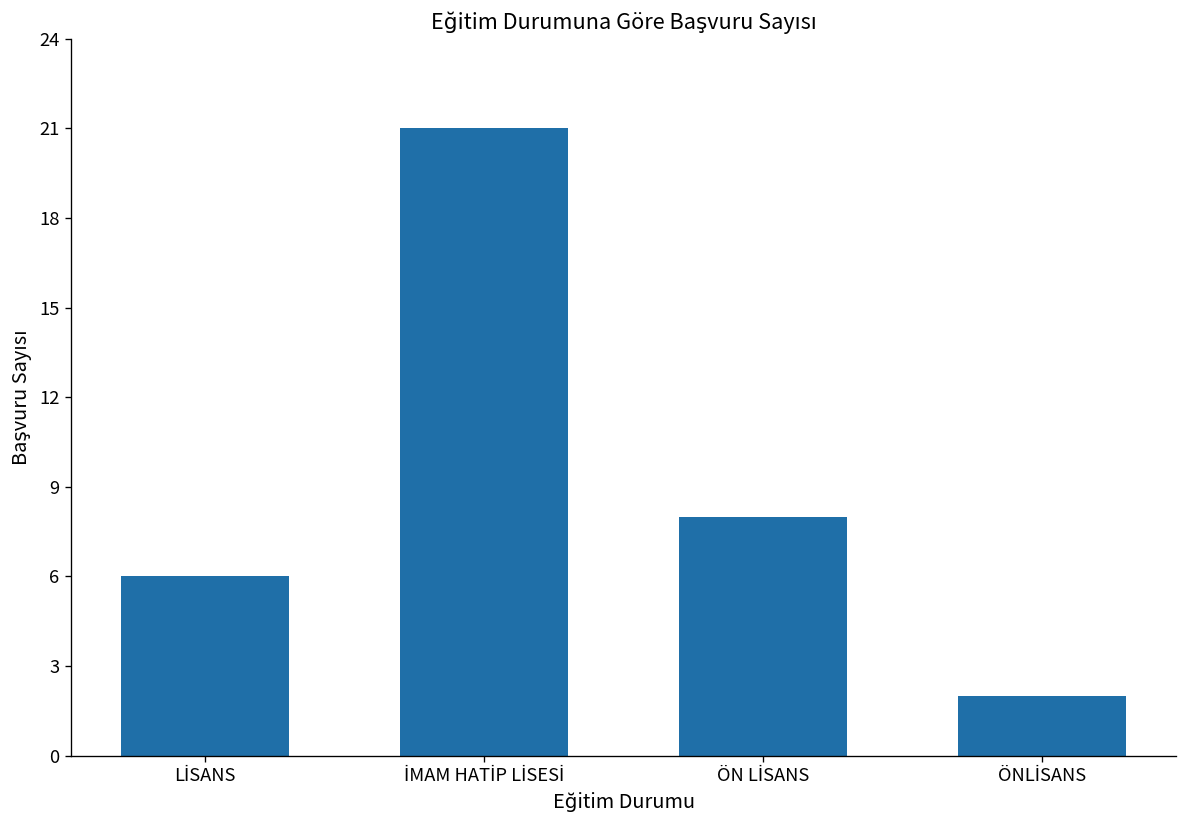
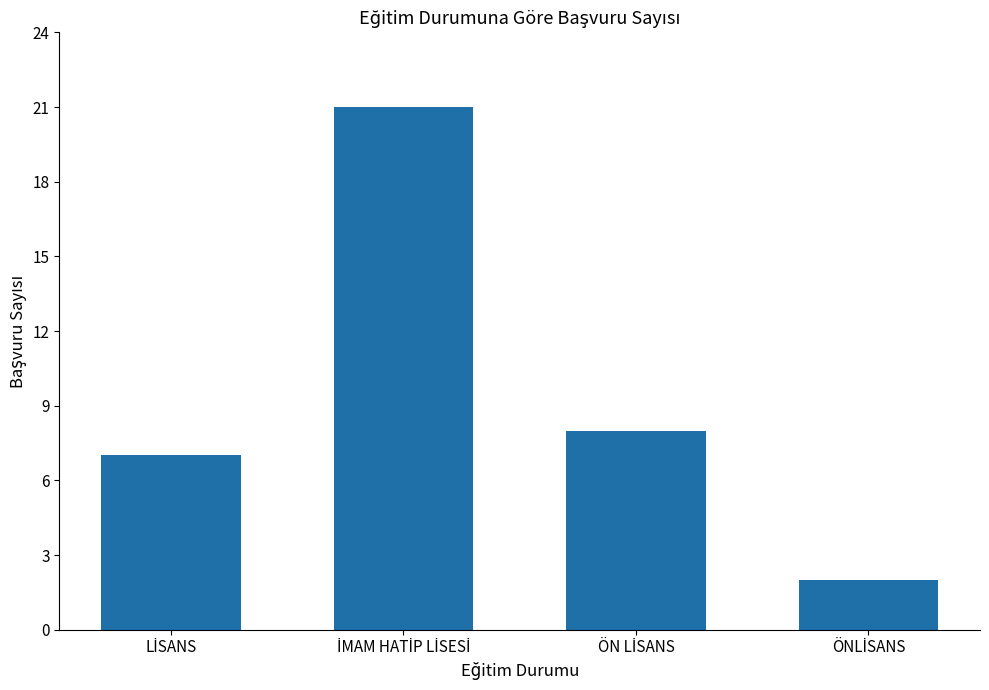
  {
-   "LİSANS": 6,
+   "LİSANS": 7,
    "İMAM HATİP LİSESİ": 21,
    "ÖN LİSANS": 8,
    "ÖNLİSANS": 2
  }
